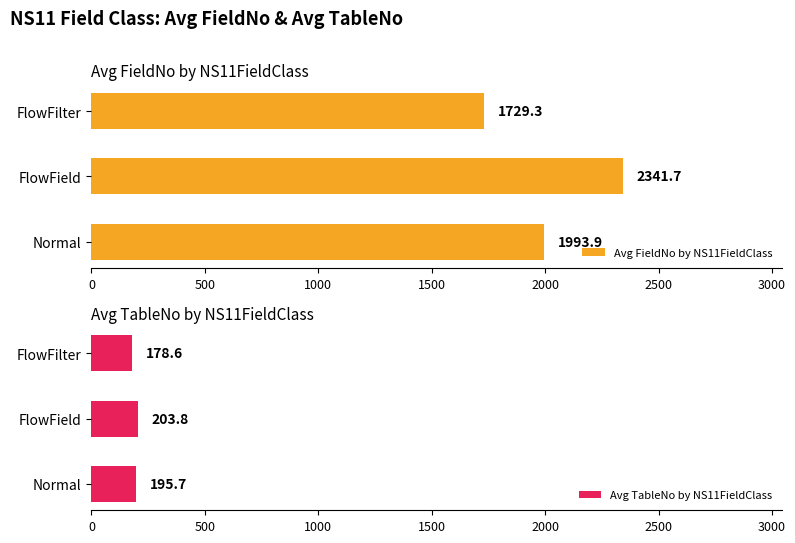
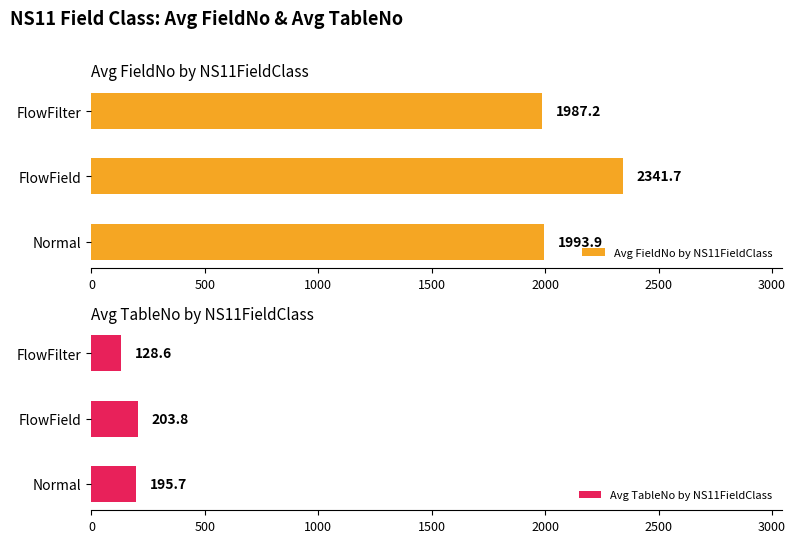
  {
    "Avg FieldNo by NS11FieldClass": {
-     "FlowFilter": 1729.3,
+     "FlowFilter": 1987.2,
      "FlowField": 2341.7,
      "Normal": 1993.9
    },
    "Avg TableNo by NS11FieldClass": {
-     "FlowFilter": 178.6,
+     "FlowFilter": 128.6,
      "FlowField": 203.8,
      "Normal": 195.7
    }
  }
